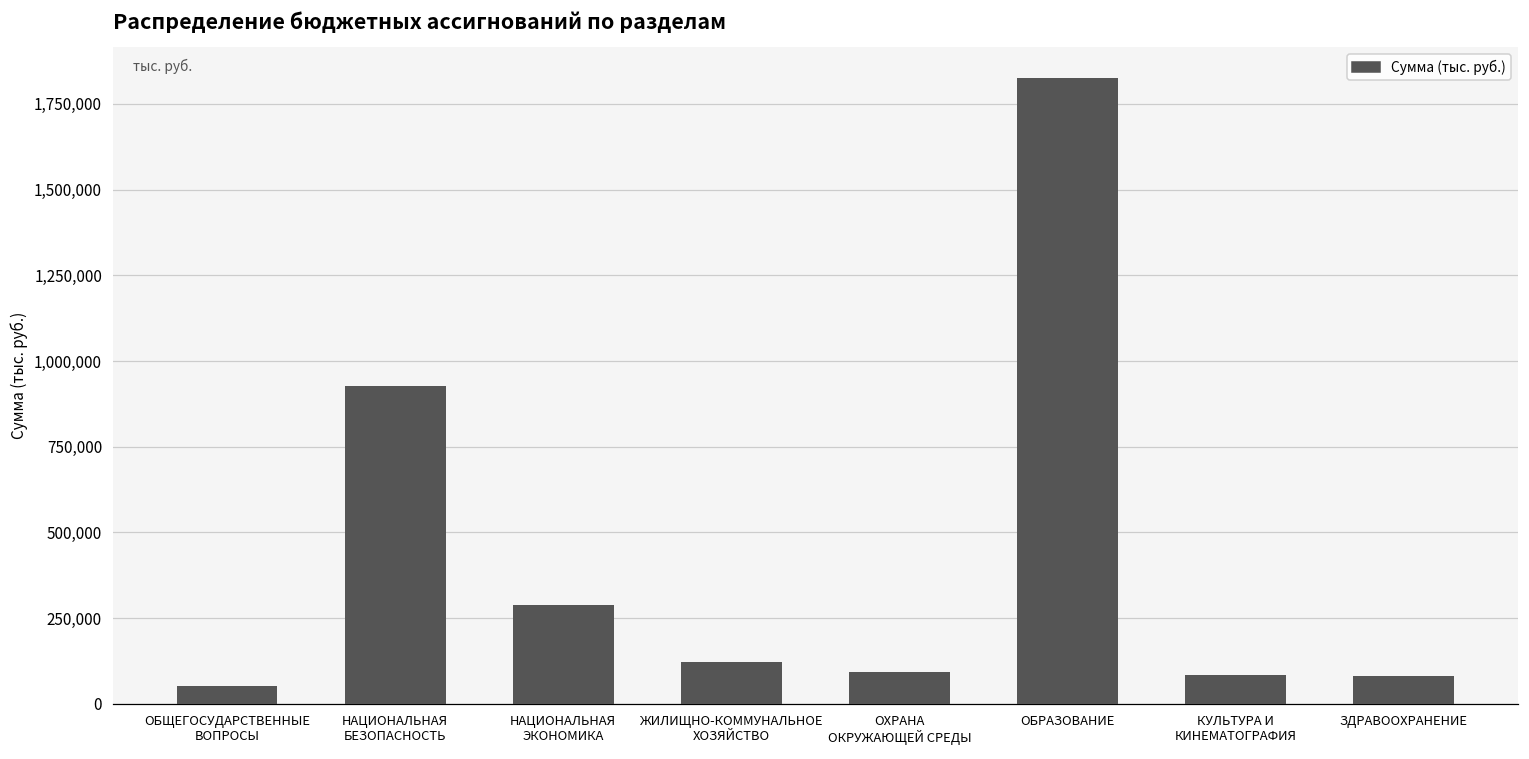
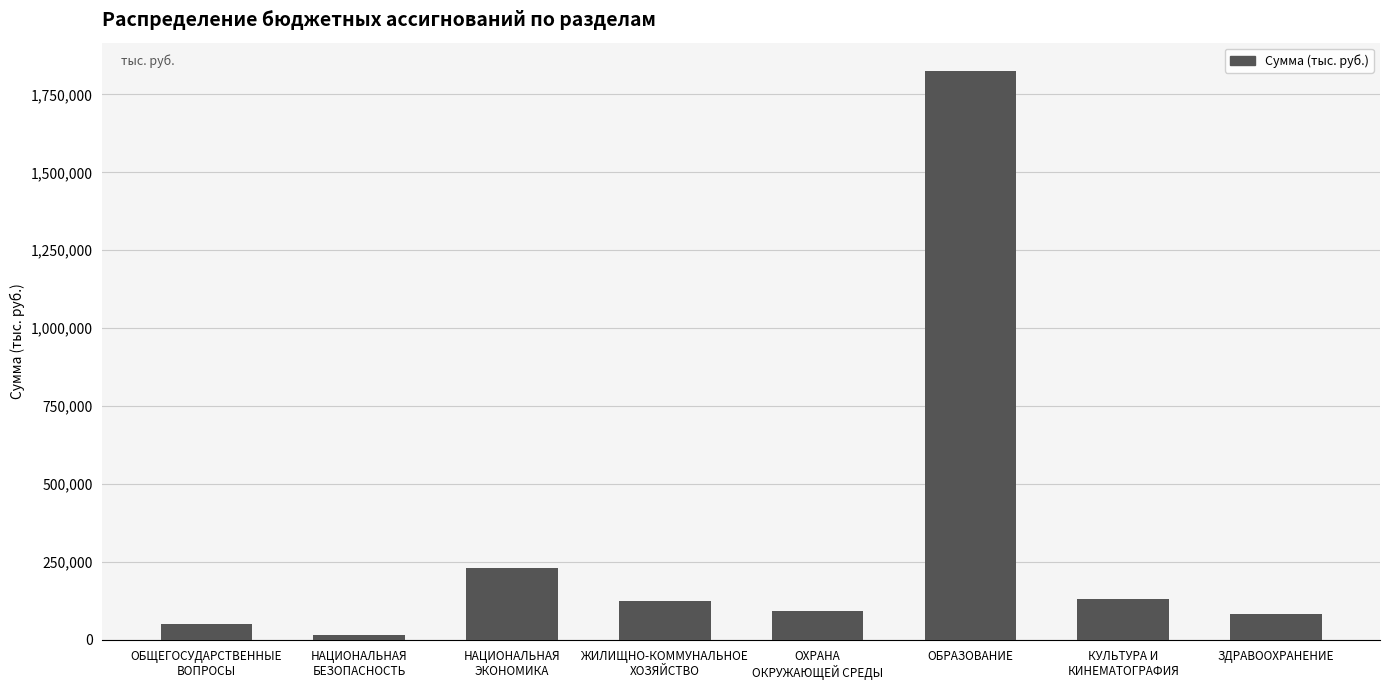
  {
    "ОБЩЕГОСУДАРСТВЕННЫЕ ВОПРОСЫ": "50,000",
-   "НАЦИОНАЛЬНАЯ БЕЗОПАСНОСТЬ": "930,000",
-   "НАЦИОНАЛЬНАЯ ЭКОНОМИКА": "290,000",
+   "НАЦИОНАЛЬНАЯ БЕЗОПАСНОСТЬ": "20,000",
+   "НАЦИОНАЛЬНАЯ ЭКОНОМИКА": "230,000",
    "ЖИЛИЩНО-КОММУНАЛЬНОЕ ХОЗЯЙСТВО": "120,000",
    "ОХРАНА ОКРУЖАЮЩЕЙ СРЕДЫ": "90,000",
    "ОБРАЗОВАНИЕ": "1,820,000",
-   "КУЛЬТУРА И КИНЕМАТОГРАФИЯ": "80,000",
+   "КУЛЬТУРА И КИНЕМАТОГРАФИЯ": "130,000",
    "ЗДРАВООХРАНЕНИЕ": "80,000"
  }
